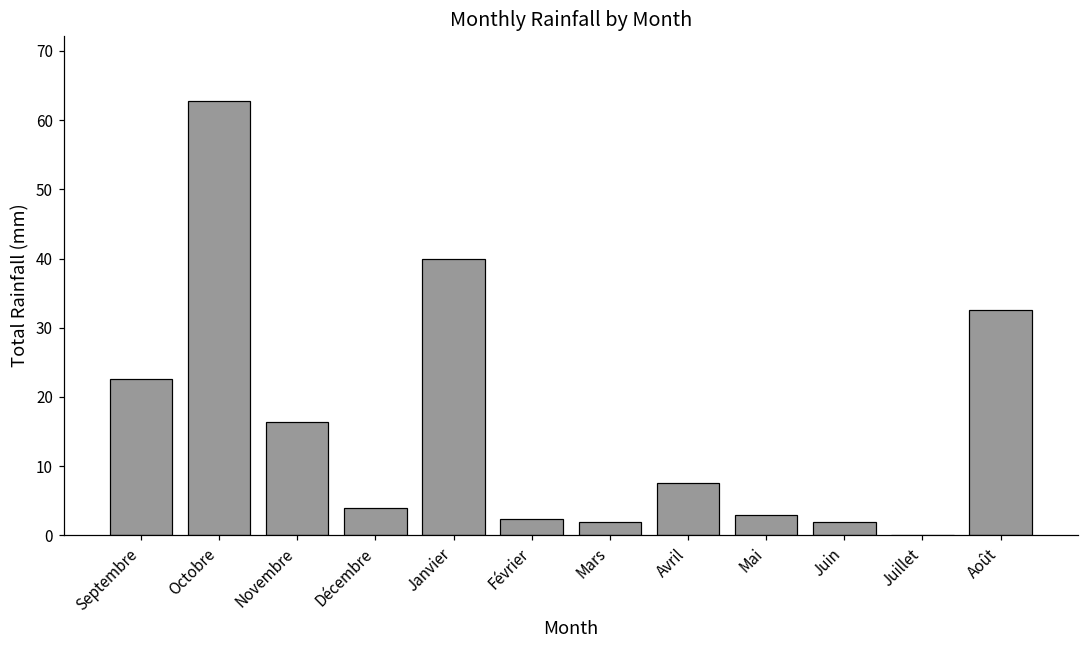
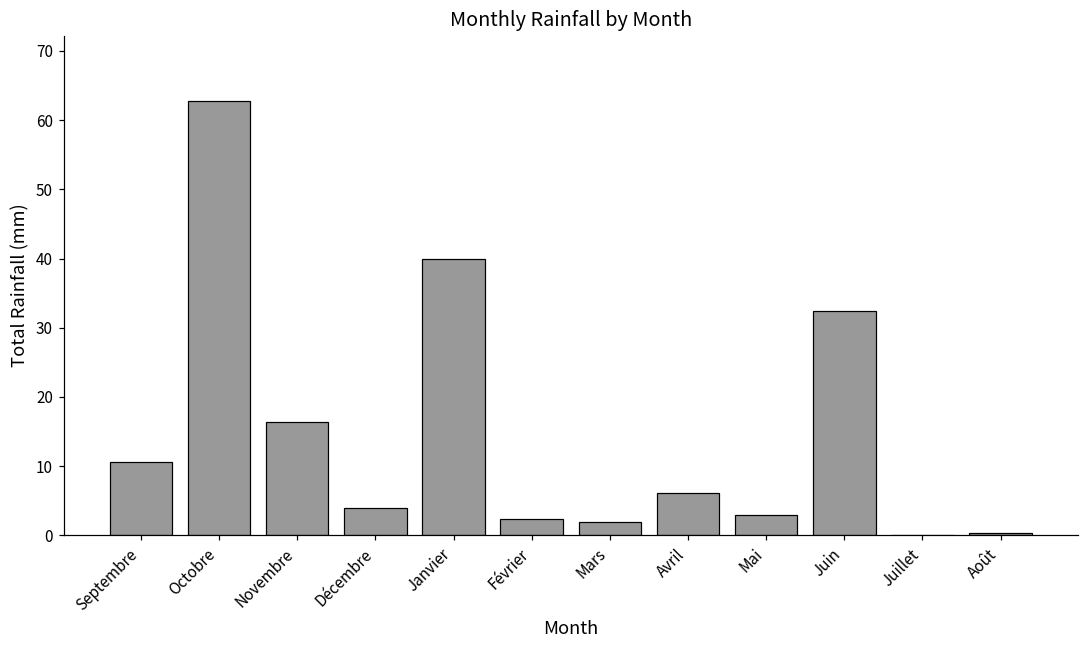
  {
-   "Septembre": 23,
+   "Septembre": 11,
    "Octobre": 63,
    "Novembre": 16,
    "Décembre": 4,
    "Janvier": 40,
    "Février": 2,
    "Mars": 2,
-   "Avril": 8,
+   "Avril": 6,
    "Mai": 3,
-   "Juin": 2,
+   "Juin": 32,
    "Juillet": 0,
-   "Août": 33
+   "Août": 0
  }
